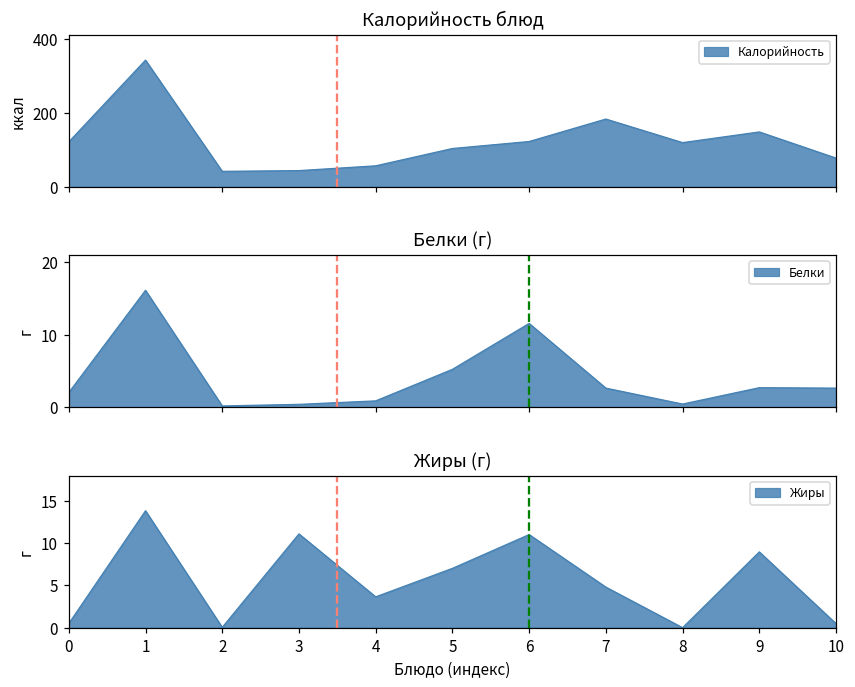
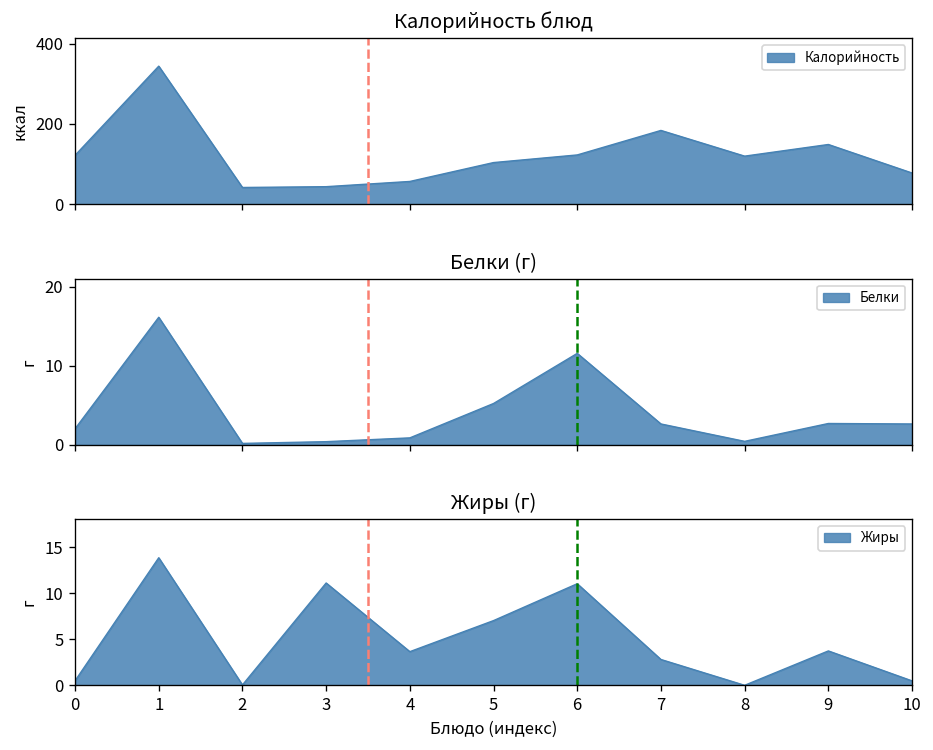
  {
    "Жиры (г)": {
      "0": 0,
      "1": 14,
      "2": 0,
      "3": 11,
      "4": 4,
      "5": 7,
      "6": 11,
-     "7": 5,
+     "7": 3,
      "8": 0,
-     "9": 9,
+     "9": 4,
      "10": 0
    }
  }
